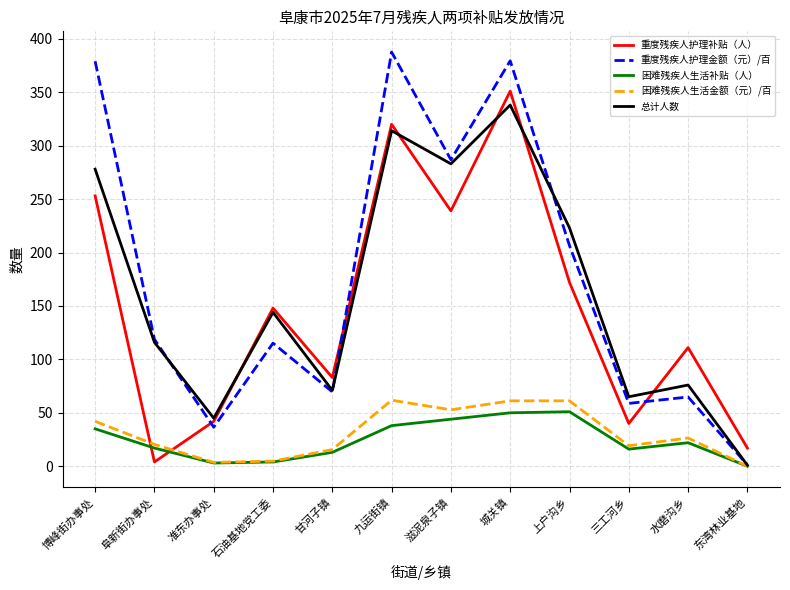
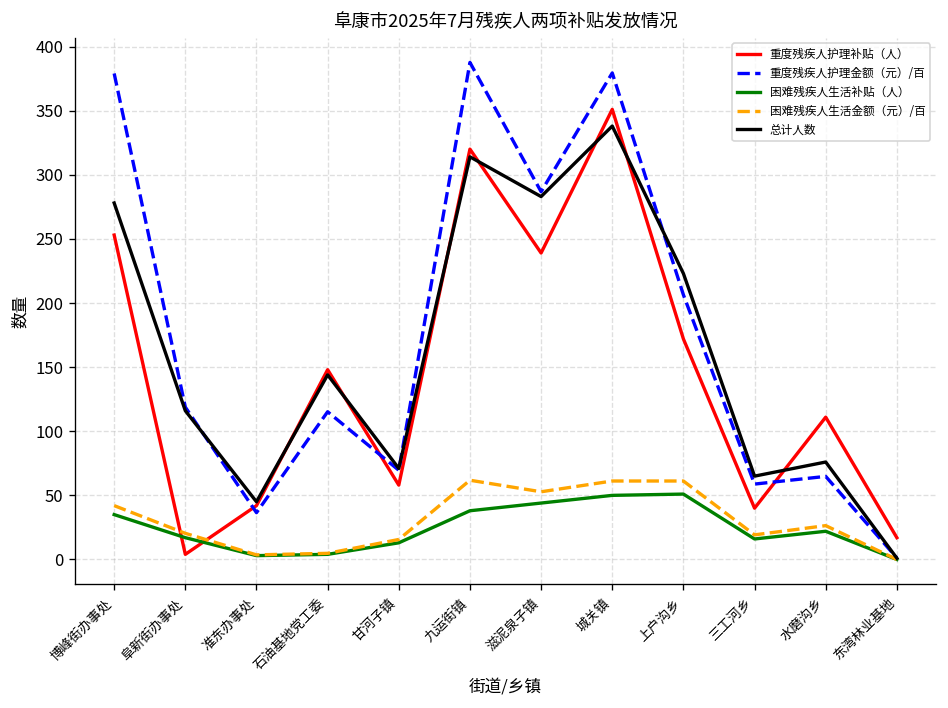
  {
    "重度残疾人护理补贴（人）": {
      "博峰街办事处": 253,
      "阜新街办事处": 4,
      "准东办事处": 42,
      "石油基地党工委": 148,
-     "甘河子镇": 83,
+     "甘河子镇": 58,
      "九运街镇": 320,
      "滋泥泉子镇": 239,
      "城关镇": 351,
      "上户沟乡": 172,
      "三工河乡": 40,
      "水磨沟乡": 111,
      "东湾林业基地": 17
    },
    "重度残疾人护理金额（元）/百": {
      "博峰街办事处": 379,
      "阜新街办事处": 119,
      "准东办事处": 37,
      "石油基地党工委": 115,
      "九运街镇": 388,
      "滋泥泉子镇": 287,
      "城关镇": 379,
      "上户沟乡": 206,
      "三工河乡": 59,
      "水磨沟乡": 65
    },
    "困难残疾人生活补贴（人）": {
      "博峰街办事处": 35,
      "阜新街办事处": 17,
      "甘河子镇": 13,
      "九运街镇": 38,
      "滋泥泉子镇": 44,
      "城关镇": 50,
      "上户沟乡": 51,
      "三工河乡": 16,
      "水磨沟乡": 22
    },
    "困难残疾人生活金额（元）/百": {
      "博峰街办事处": 42,
      "阜新街办事处": 20,
      "甘河子镇": 16,
      "九运街镇": 62,
      "滋泥泉子镇": 53,
      "城关镇": 61,
      "上户沟乡": 61,
      "三工河乡": 19,
      "水磨沟乡": 26
    },
    "总计人数": {
      "博峰街办事处": 278,
      "阜新街办事处": 116,
      "准东办事处": 45,
      "石油基地党工委": 144,
      "九运街镇": 314,
      "滋泥泉子镇": 283,
      "城关镇": 338,
      "上户沟乡": 223,
      "三工河乡": 65,
      "水磨沟乡": 76
    }
  }
